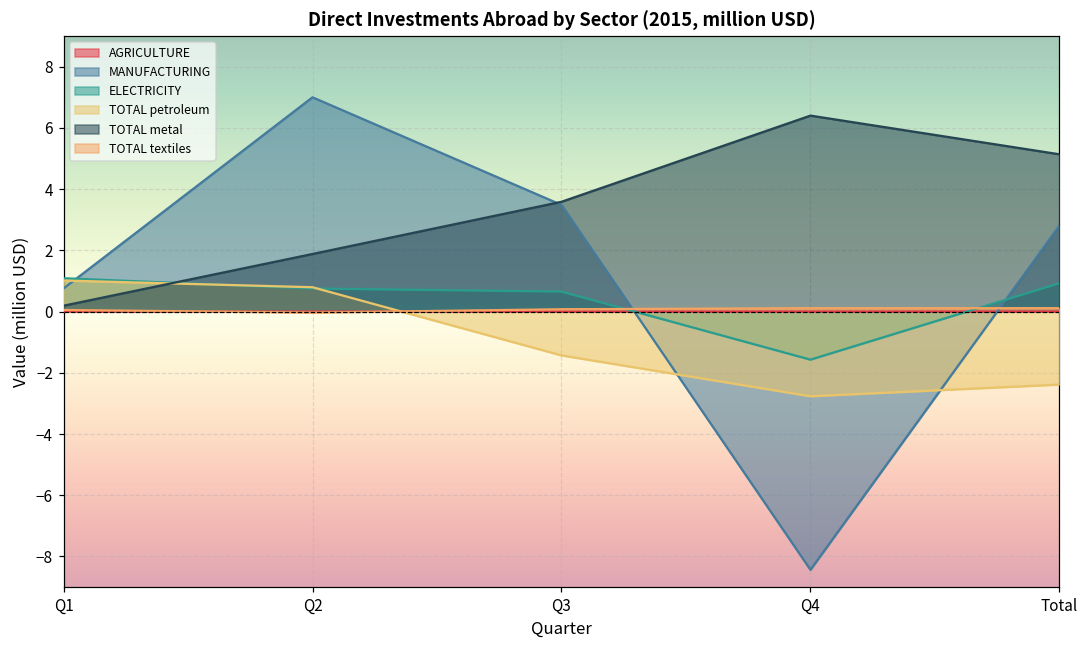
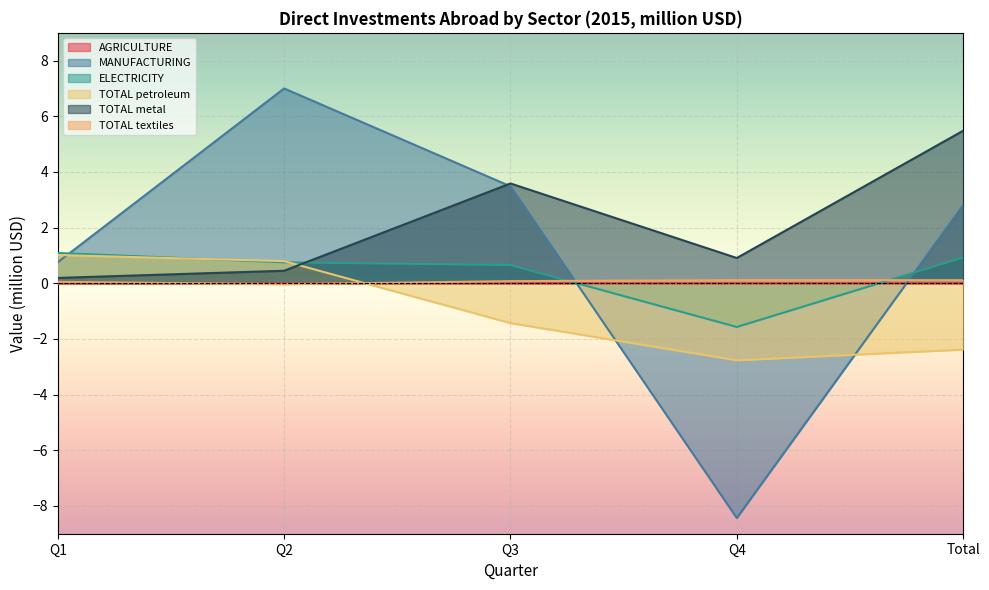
  {
    "TOTAL metal": {
      "Q1": 0.2,
-     "Q2": 1.9,
+     "Q2": 0.5,
      "Q3": 3.6,
-     "Q4": 6.4,
-     "Total": 5.1
+     "Q4": 0.9,
+     "Total": 5.5
    }
  }
